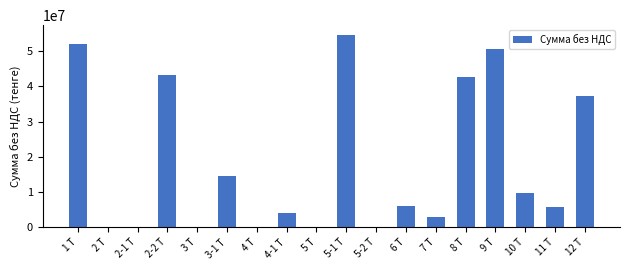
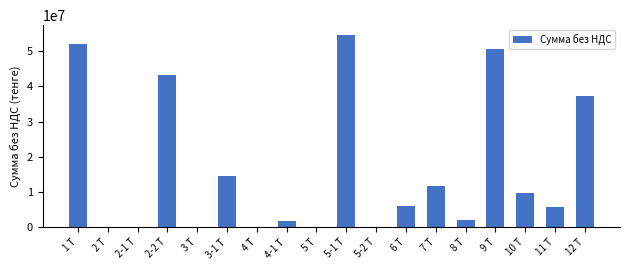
  {
    "1 Т": 52000000,
    "2 Т": 0,
    "2-1 Т": 0,
    "2-2 Т": 43000000,
    "3 Т": 0,
    "3-1 Т": 15000000,
    "4 Т": 0,
-   "4-1 Т": 4000000,
+   "4-1 Т": 2000000,
    "5 Т": 0,
    "5-1 Т": 55000000,
    "5-2 Т": 0,
    "6 Т": 6000000,
-   "7 Т": 3000000,
-   "8 Т": 42000000,
+   "7 Т": 12000000,
+   "8 Т": 2000000,
    "9 Т": 51000000,
    "10 Т": 10000000,
    "11 Т": 6000000,
    "12 Т": 37000000
  }
